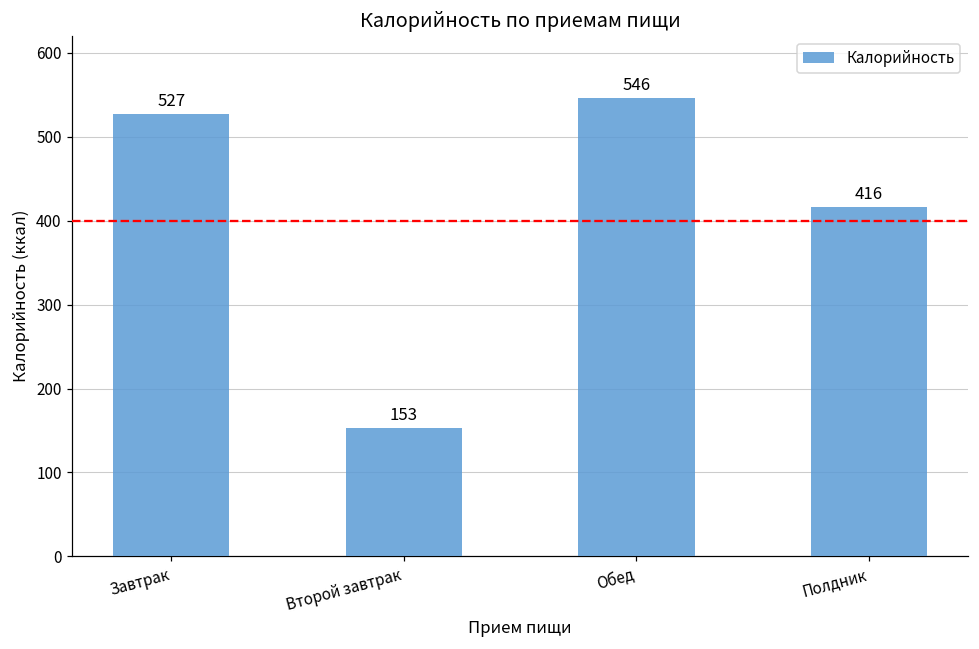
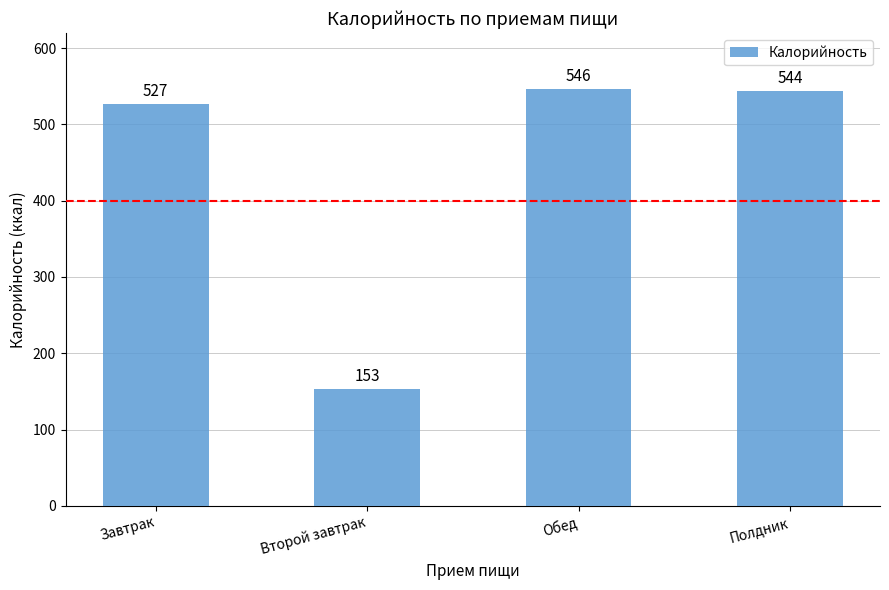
  {
    "Завтрак": 527,
    "Второй завтрак": 153,
    "Обед": 546,
-   "Полдник": 416
+   "Полдник": 544
  }
